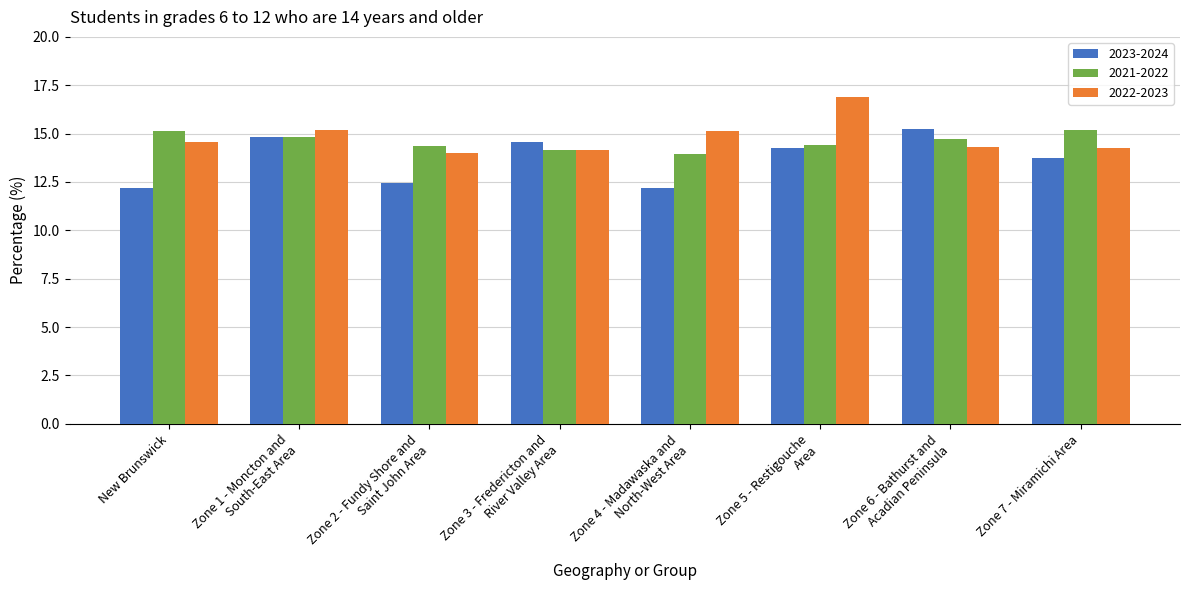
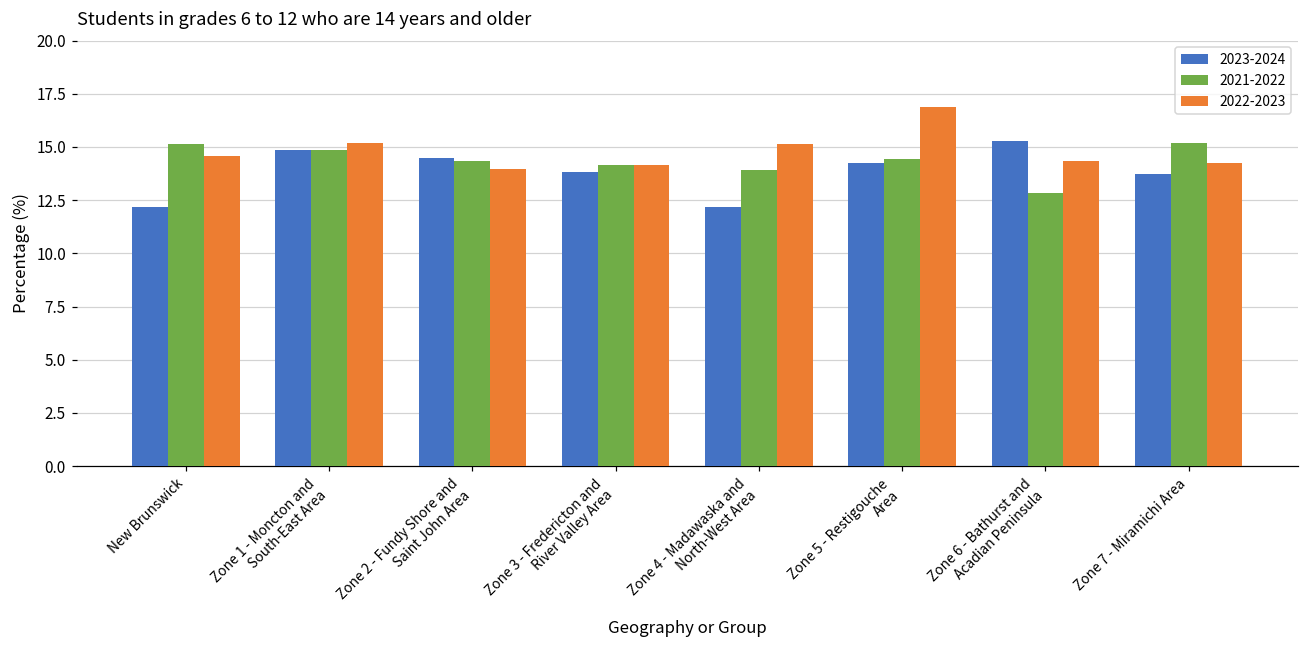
  {
    "2023-2024": {
      "New Brunswick": 12.2,
      "Zone 1 - Moncton and South-East Area": 14.8,
-     "Zone 2 - Fundy Shore and Saint John Area": 12.4,
-     "Zone 3 - Fredericton and River Valley Area": 14.5,
+     "Zone 2 - Fundy Shore and Saint John Area": 14.5,
+     "Zone 3 - Fredericton and River Valley Area": 13.8,
      "Zone 4 - Madawaska and North-West Area": 12.2,
      "Zone 5 - Restigouche Area": 14.2,
      "Zone 6 - Bathurst and Acadian Peninsula": 15.3,
      "Zone 7 - Miramichi Area": 13.7
    },
    "2021-2022": {
      "New Brunswick": 15.1,
      "Zone 1 - Moncton and South-East Area": 14.8,
      "Zone 2 - Fundy Shore and Saint John Area": 14.4,
      "Zone 3 - Fredericton and River Valley Area": 14.2,
      "Zone 4 - Madawaska and North-West Area": 13.9,
      "Zone 5 - Restigouche Area": 14.4,
-     "Zone 6 - Bathurst and Acadian Peninsula": 14.7,
+     "Zone 6 - Bathurst and Acadian Peninsula": 12.9,
      "Zone 7 - Miramichi Area": 15.2
    },
    "2022-2023": {
      "New Brunswick": 14.6,
      "Zone 1 - Moncton and South-East Area": 15.2,
      "Zone 2 - Fundy Shore and Saint John Area": 14.0,
      "Zone 3 - Fredericton and River Valley Area": 14.2,
      "Zone 4 - Madawaska and North-West Area": 15.1,
      "Zone 5 - Restigouche Area": 16.9,
      "Zone 6 - Bathurst and Acadian Peninsula": 14.3,
      "Zone 7 - Miramichi Area": 14.3
    }
  }
